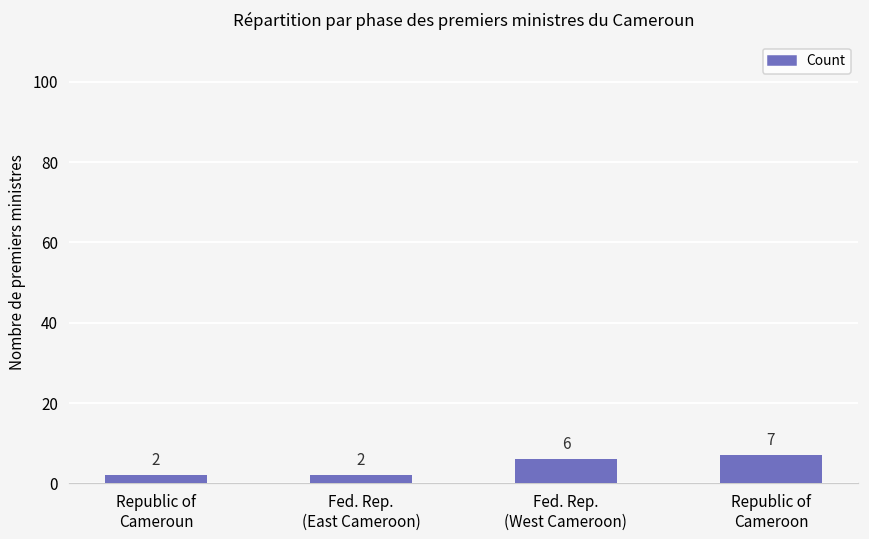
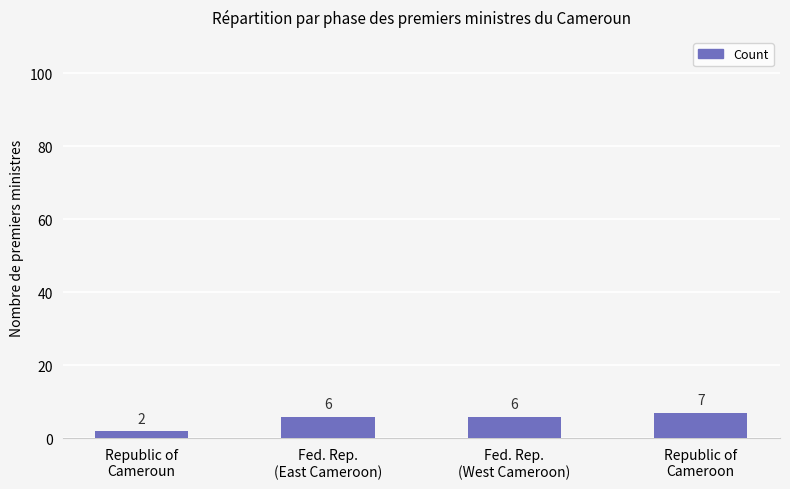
  {
    "Republic of Cameroun": 2,
-   "Fed. Rep. (East Cameroon)": 2,
+   "Fed. Rep. (East Cameroon)": 6,
    "Fed. Rep. (West Cameroon)": 6,
    "Republic of Cameroon": 7
  }
